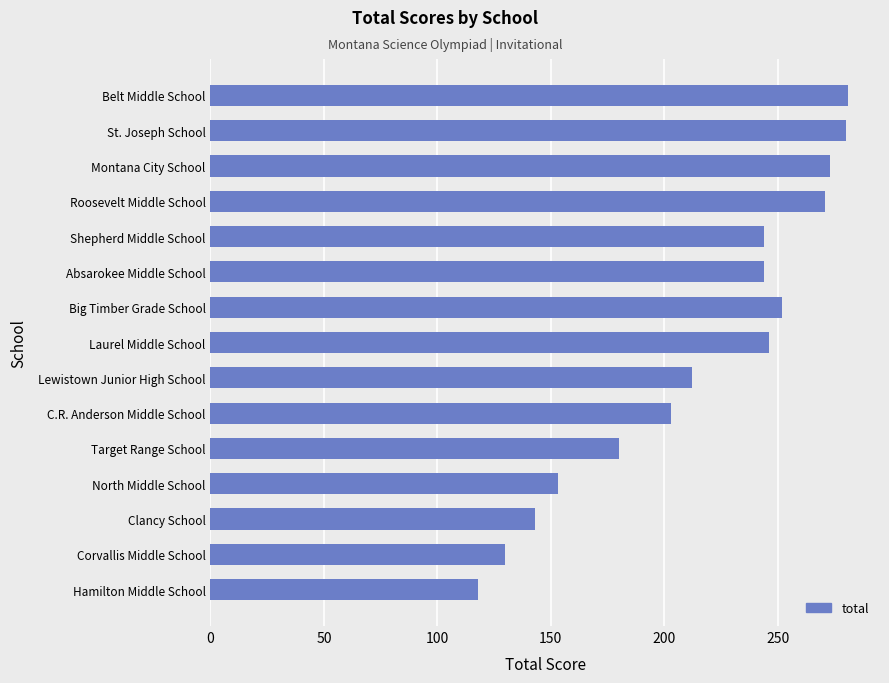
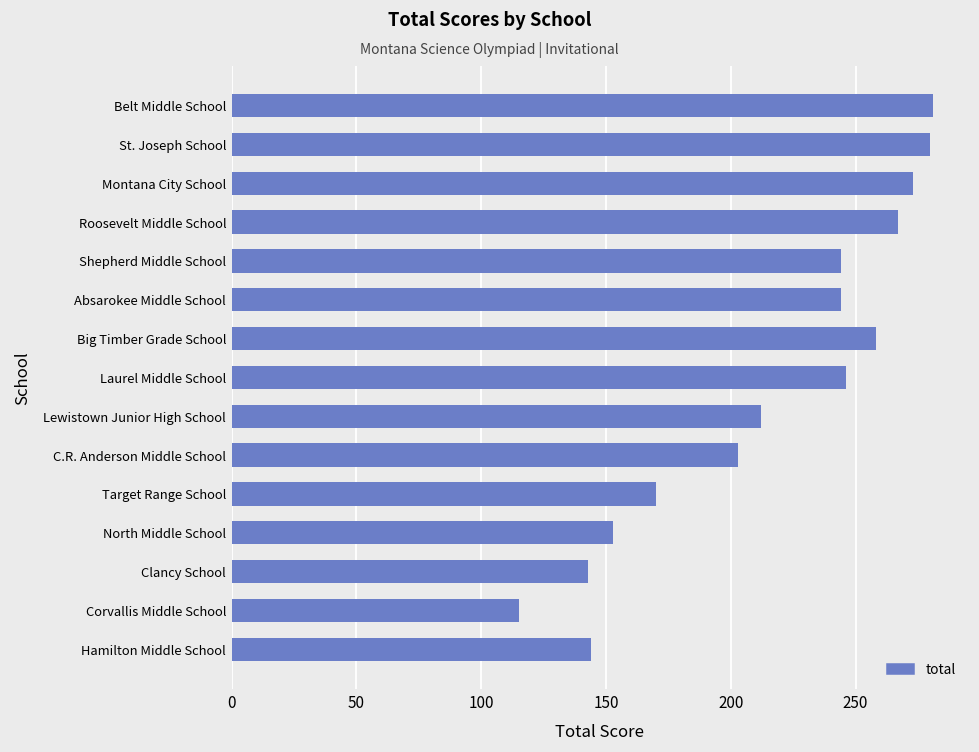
  {
    "Belt Middle School": 281,
    "St. Joseph School": 280,
    "Montana City School": 273,
-   "Roosevelt Middle School": 271,
+   "Roosevelt Middle School": 267,
    "Shepherd Middle School": 244,
    "Absarokee Middle School": 244,
-   "Big Timber Grade School": 252,
+   "Big Timber Grade School": 258,
    "Laurel Middle School": 246,
    "Lewistown Junior High School": 212,
    "C.R. Anderson Middle School": 203,
-   "Target Range School": 180,
+   "Target Range School": 170,
    "North Middle School": 153,
    "Clancy School": 143,
-   "Corvallis Middle School": 130,
-   "Hamilton Middle School": 118
+   "Corvallis Middle School": 115,
+   "Hamilton Middle School": 144
  }
